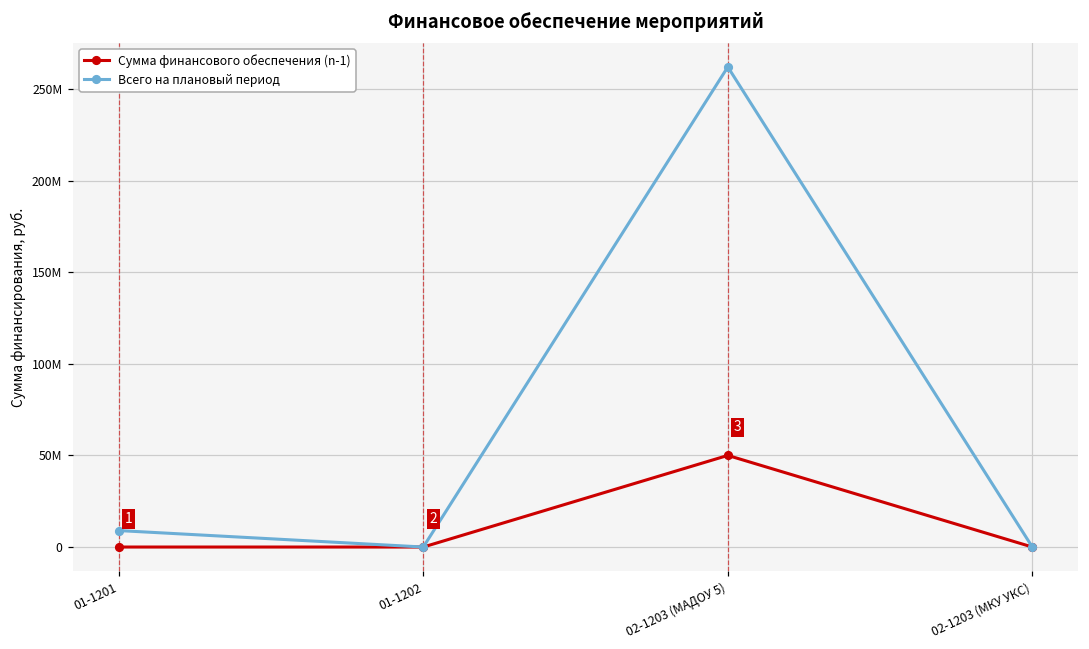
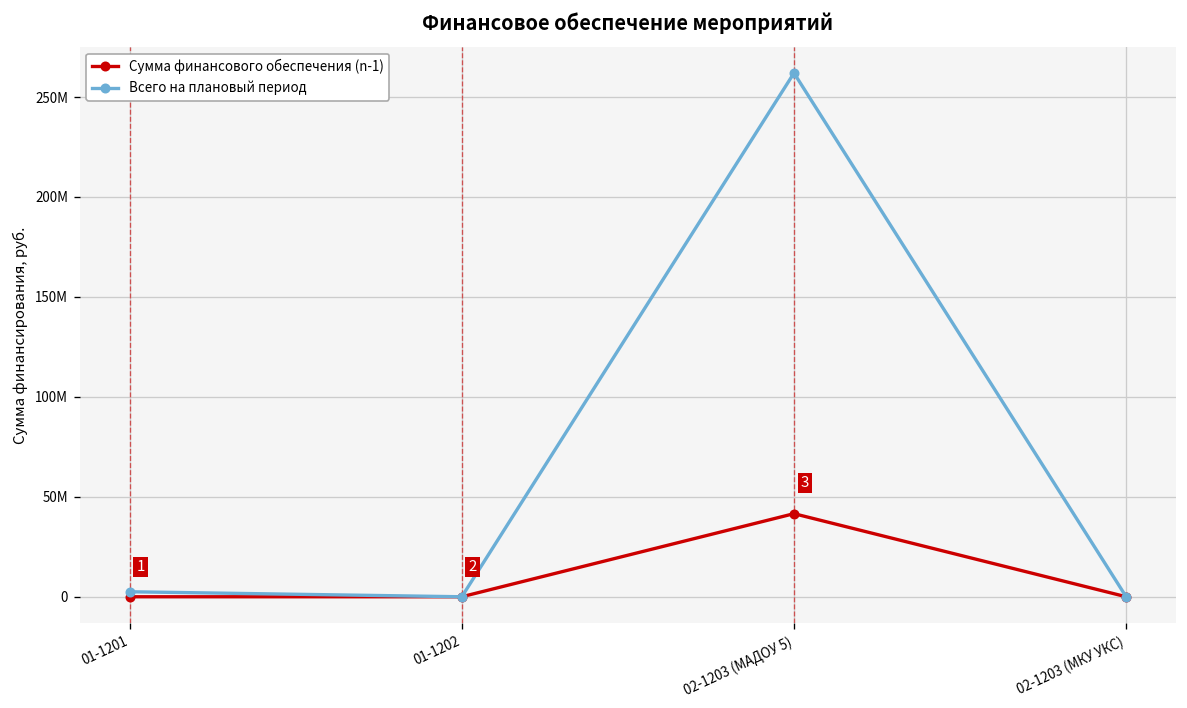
  {
    "Сумма финансового обеспечения (n-1)": {
      "01-1201": 0,
-     "02-1203 (МАДОУ 5)": 50000000
+     "02-1203 (МАДОУ 5)": 42000000
    },
    "Всего на плановый период": {
-     "01-1201": 9000000,
+     "01-1201": 3000000,
      "02-1203 (МАДОУ 5)": 262000000
    }
  }
